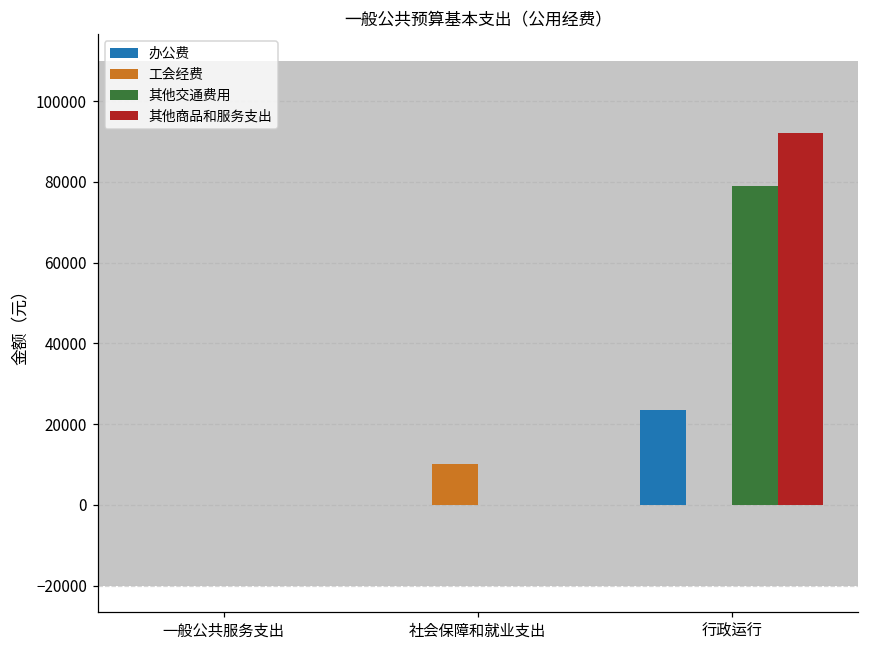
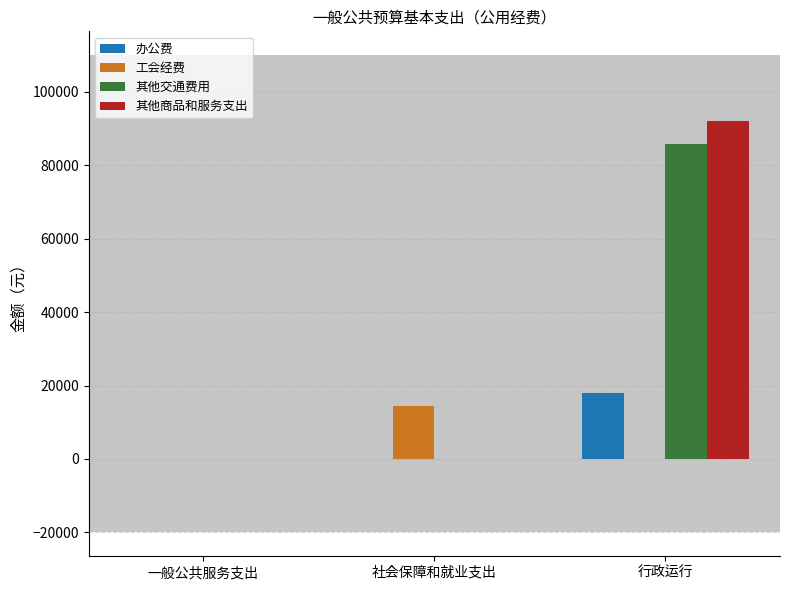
  {
    "办公费": {
      "一般公共服务支出": 0,
      "社会保障和就业支出": 0,
-     "行政运行": 24000
+     "行政运行": 18000
    },
    "工会经费": {
      "一般公共服务支出": 0,
-     "社会保障和就业支出": 10000,
+     "社会保障和就业支出": 14000,
      "行政运行": 0
    },
    "其他交通费用": {
      "一般公共服务支出": 0,
      "社会保障和就业支出": 0,
-     "行政运行": 79000
+     "行政运行": 86000
    },
    "其他商品和服务支出": {
      "一般公共服务支出": 0,
      "社会保障和就业支出": 0,
      "行政运行": 92000
    }
  }
